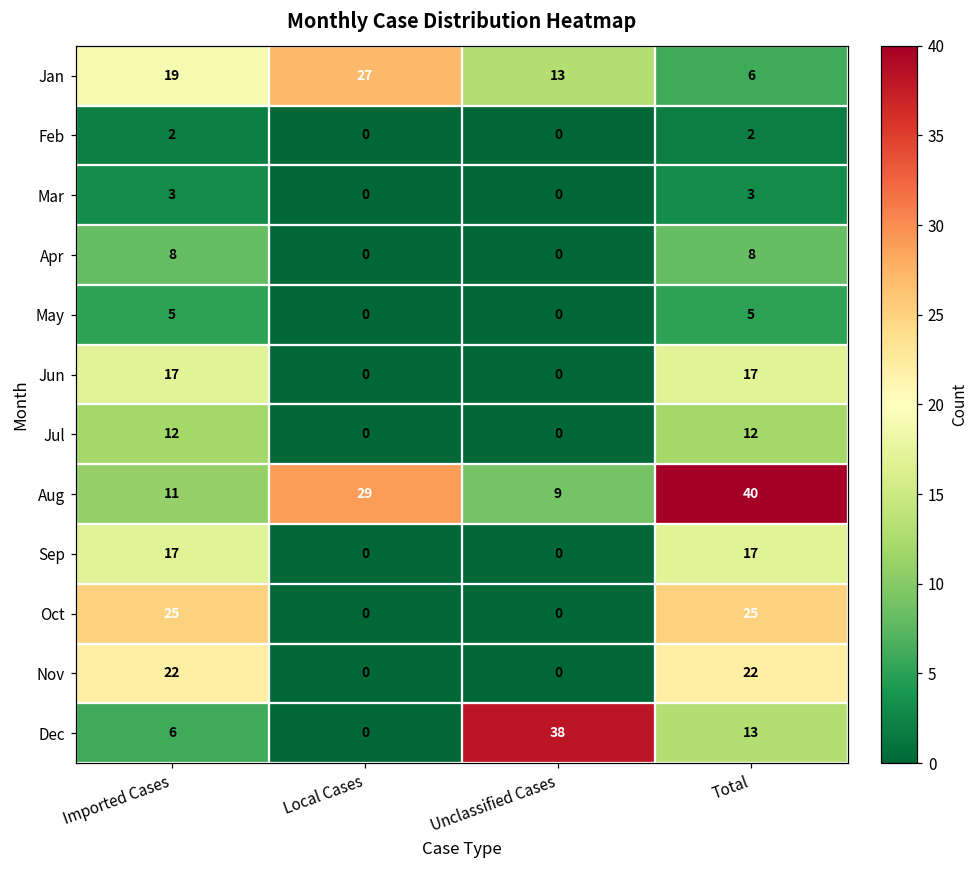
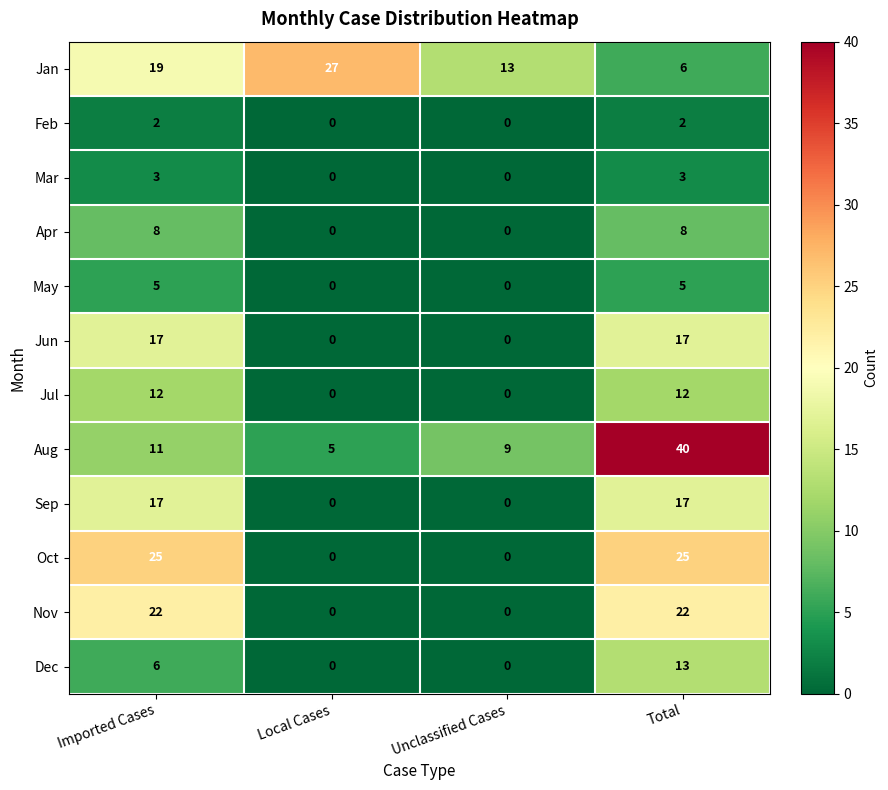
  {
    "Jan": {
      "Imported Cases": 19,
      "Local Cases": 27,
      "Unclassified Cases": 13,
      "Total": 6
    },
    "Feb": {
      "Imported Cases": 2,
      "Local Cases": 0,
      "Unclassified Cases": 0,
      "Total": 2
    },
    "Mar": {
      "Imported Cases": 3,
      "Local Cases": 0,
      "Unclassified Cases": 0,
      "Total": 3
    },
    "Apr": {
      "Imported Cases": 8,
      "Local Cases": 0,
      "Unclassified Cases": 0,
      "Total": 8
    },
    "May": {
      "Imported Cases": 5,
      "Local Cases": 0,
      "Unclassified Cases": 0,
      "Total": 5
    },
    "Jun": {
      "Imported Cases": 17,
      "Local Cases": 0,
      "Unclassified Cases": 0,
      "Total": 17
    },
    "Jul": {
      "Imported Cases": 12,
      "Local Cases": 0,
      "Unclassified Cases": 0,
      "Total": 12
    },
    "Aug": {
      "Imported Cases": 11,
-     "Local Cases": 29,
+     "Local Cases": 5,
      "Unclassified Cases": 9,
      "Total": 40
    },
    "Sep": {
      "Imported Cases": 17,
      "Local Cases": 0,
      "Unclassified Cases": 0,
      "Total": 17
    },
    "Oct": {
      "Imported Cases": 25,
      "Local Cases": 0,
      "Unclassified Cases": 0,
      "Total": 25
    },
    "Nov": {
      "Imported Cases": 22,
      "Local Cases": 0,
      "Unclassified Cases": 0,
      "Total": 22
    },
    "Dec": {
      "Imported Cases": 6,
      "Local Cases": 0,
-     "Unclassified Cases": 38,
+     "Unclassified Cases": 0,
      "Total": 13
    }
  }
